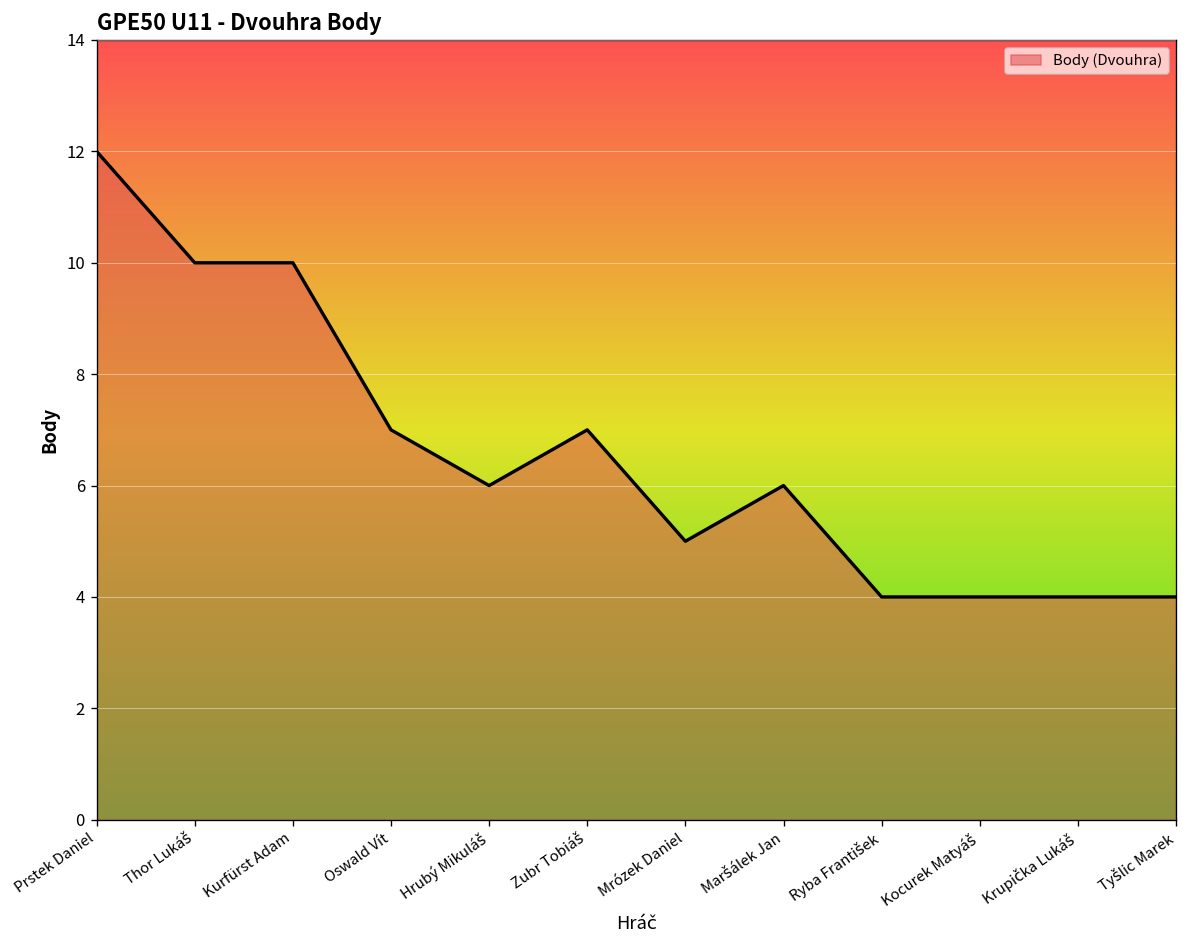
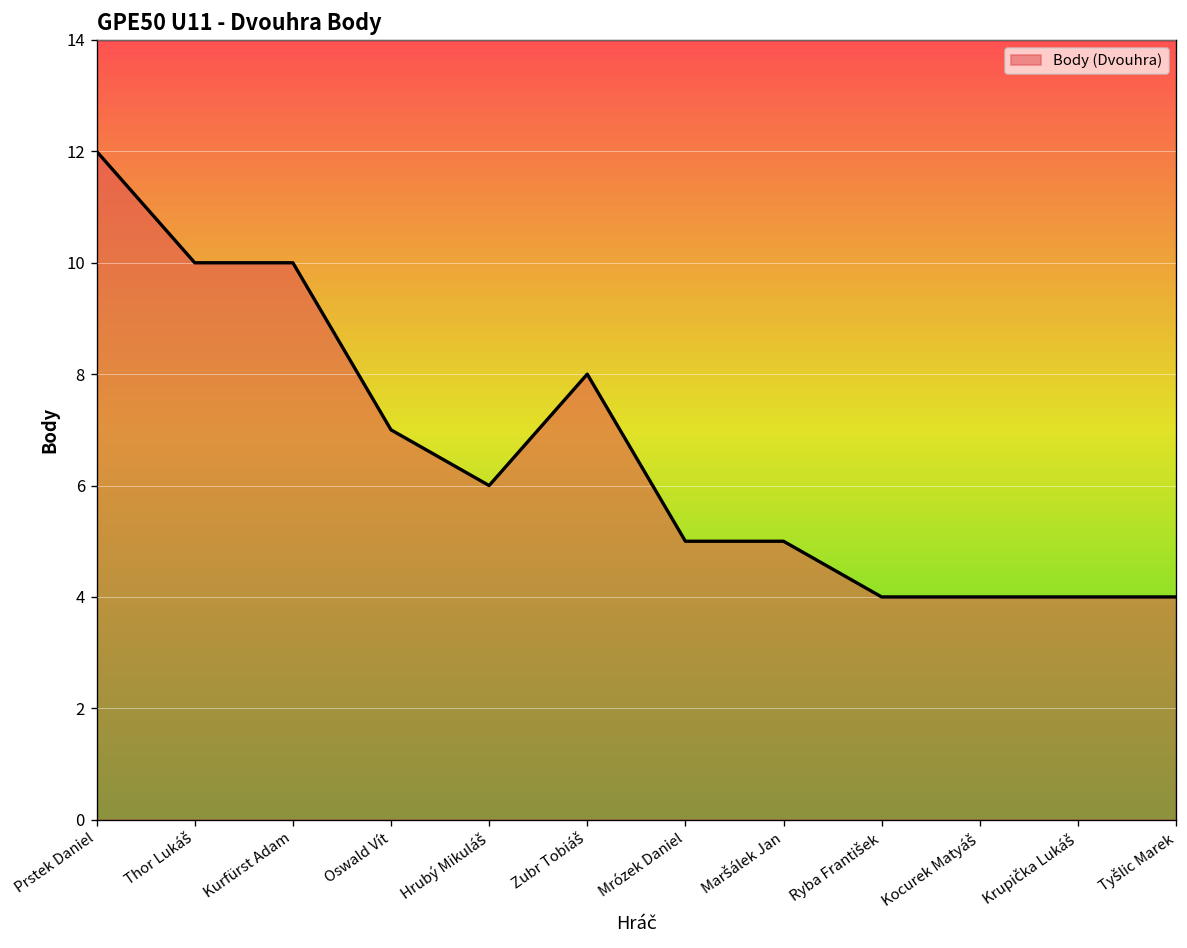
  {
    "Prstek Daniel": 12,
    "Thor Lukáš": 10,
    "Kurfürst Adam": 10,
    "Oswald Vít": 7,
    "Hrubý Mikuláš": 6,
-   "Zubr Tobiáš": 7,
+   "Zubr Tobiáš": 8,
    "Mrózek Daniel": 5,
-   "Maršálek Jan": 6,
+   "Maršálek Jan": 5,
    "Ryba František": 4,
    "Kocurek Matyáš": 4,
    "Krupička Lukáš": 4,
    "Tyšlic Marek": 4
  }
